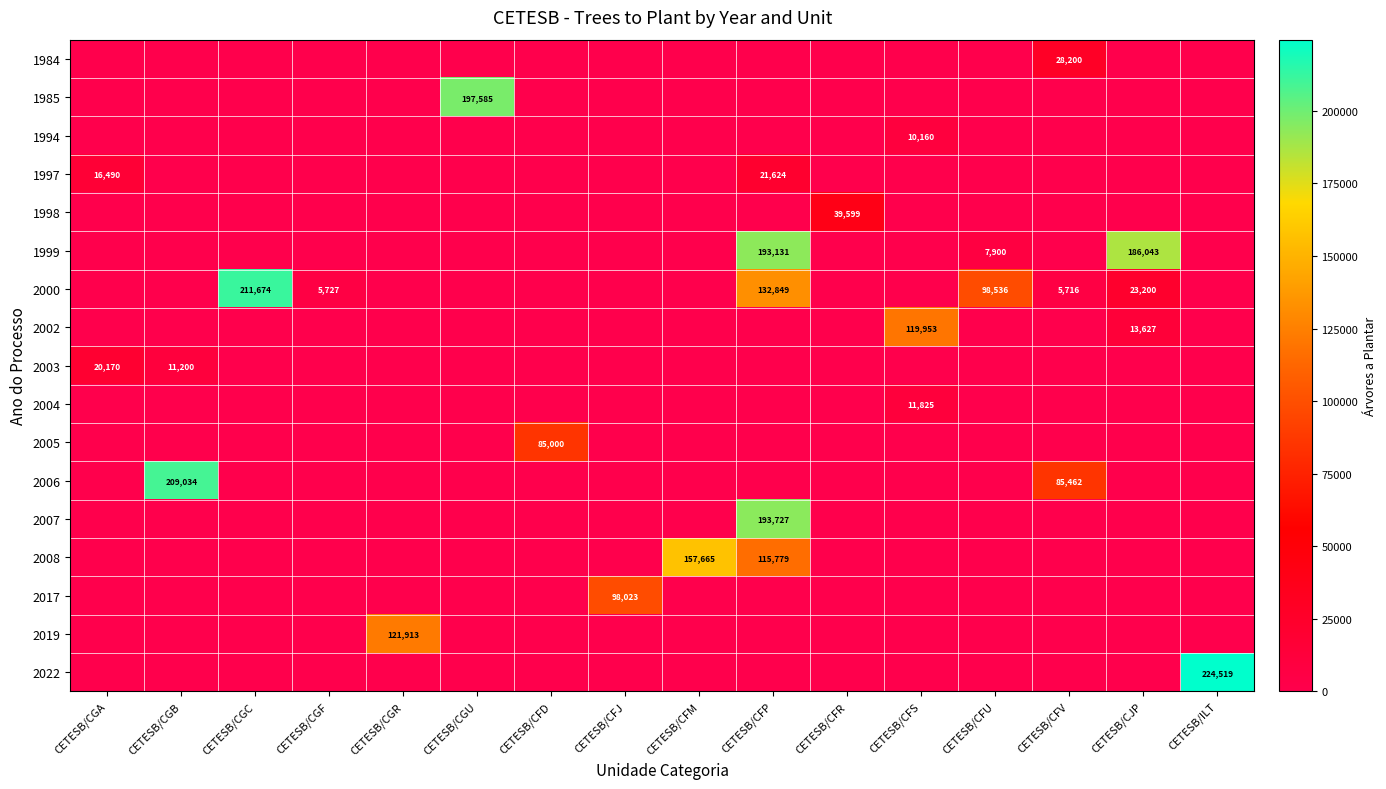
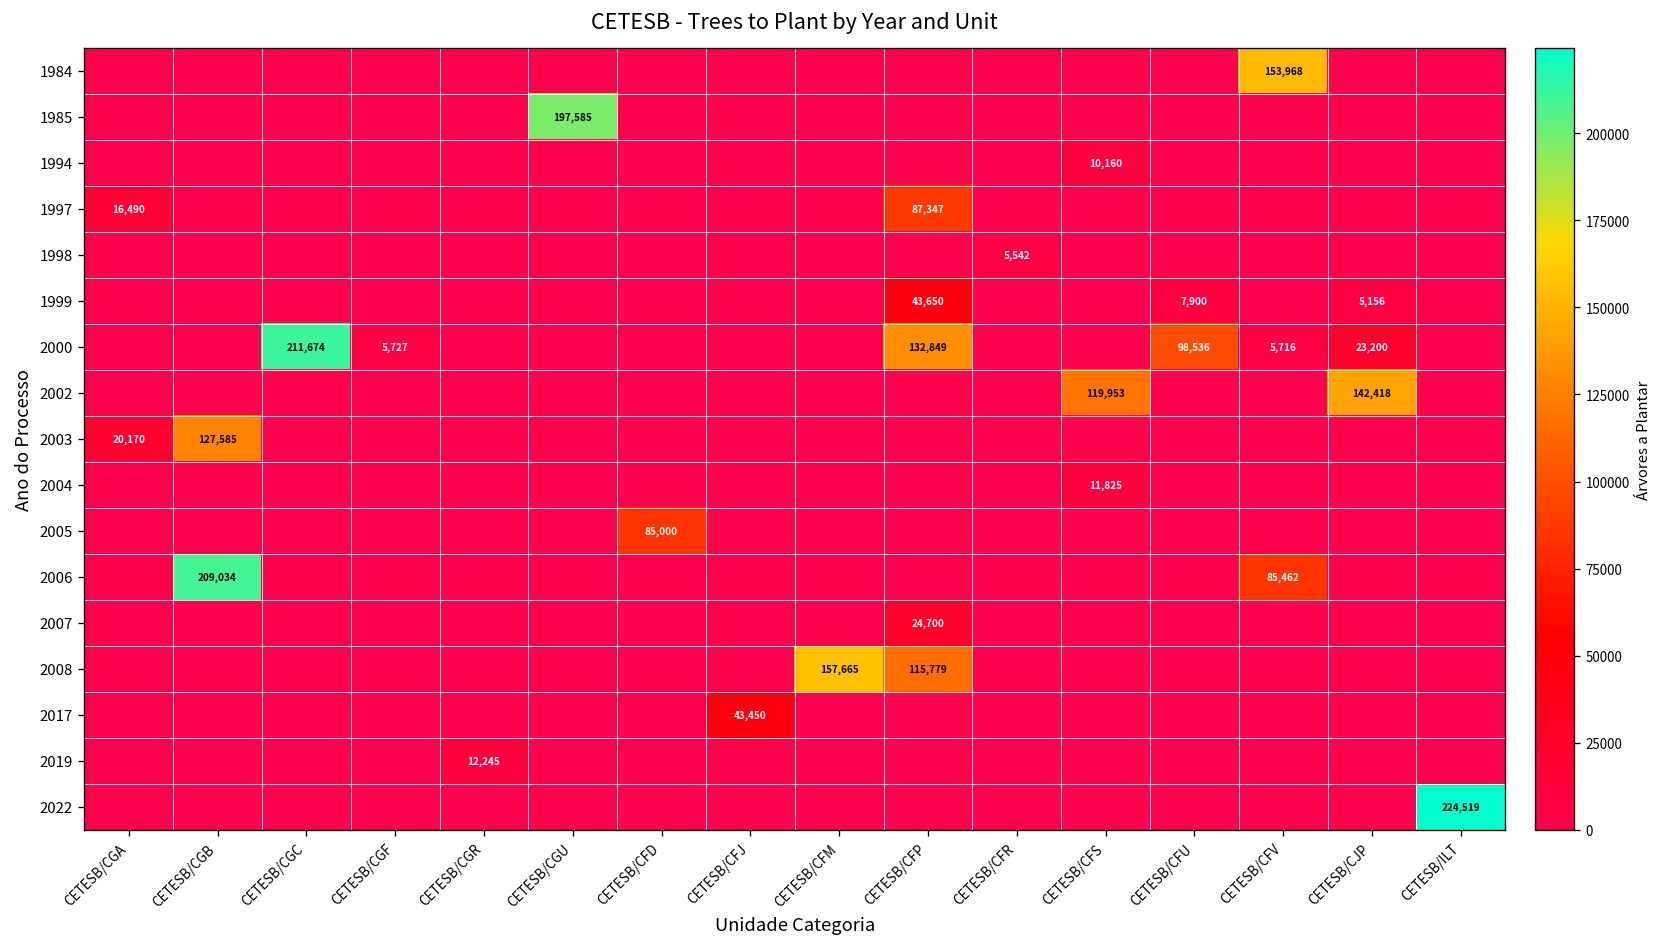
  {
    "1984": {
-     "CETESB/CFV": "28,200"
+     "CETESB/CFV": "153,968"
    },
    "1985": {
      "CETESB/CGU": "197,585"
    },
    "1994": {
      "CETESB/CFS": "10,160"
    },
    "1997": {
      "CETESB/CGA": "16,490",
-     "CETESB/CFP": "21,624"
+     "CETESB/CFP": "87,347"
    },
    "1998": {
-     "CETESB/CFR": "39,599"
+     "CETESB/CFR": "5,542"
    },
    "1999": {
-     "CETESB/CFP": "193,131",
+     "CETESB/CFP": "43,650",
      "CETESB/CFU": "7,900",
-     "CETESB/CJP": "186,043"
+     "CETESB/CJP": "5,156"
    },
    "2000": {
      "CETESB/CGC": "211,674",
      "CETESB/CGF": "5,727",
      "CETESB/CFP": "132,849",
      "CETESB/CFU": "98,536",
      "CETESB/CFV": "5,716",
      "CETESB/CJP": "23,200"
    },
    "2002": {
      "CETESB/CFS": "119,953",
-     "CETESB/CJP": "13,627"
+     "CETESB/CJP": "142,418"
    },
    "2003": {
      "CETESB/CGA": "20,170",
-     "CETESB/CGB": "11,200"
+     "CETESB/CGB": "127,585"
    },
    "2004": {
      "CETESB/CFS": "11,825"
    },
    "2005": {
      "CETESB/CFD": "85,000"
    },
    "2006": {
      "CETESB/CGB": "209,034",
      "CETESB/CFV": "85,462"
    },
    "2007": {
-     "CETESB/CFP": "193,727"
+     "CETESB/CFP": "24,700"
    },
    "2008": {
      "CETESB/CFM": "157,665",
      "CETESB/CFP": "115,779"
    },
    "2017": {
-     "CETESB/CFJ": "98,023"
+     "CETESB/CFJ": "43,450"
    },
    "2019": {
-     "CETESB/CGR": "121,913"
+     "CETESB/CGR": "12,245"
    },
    "2022": {
      "CETESB/ILT": "224,519"
    }
  }
